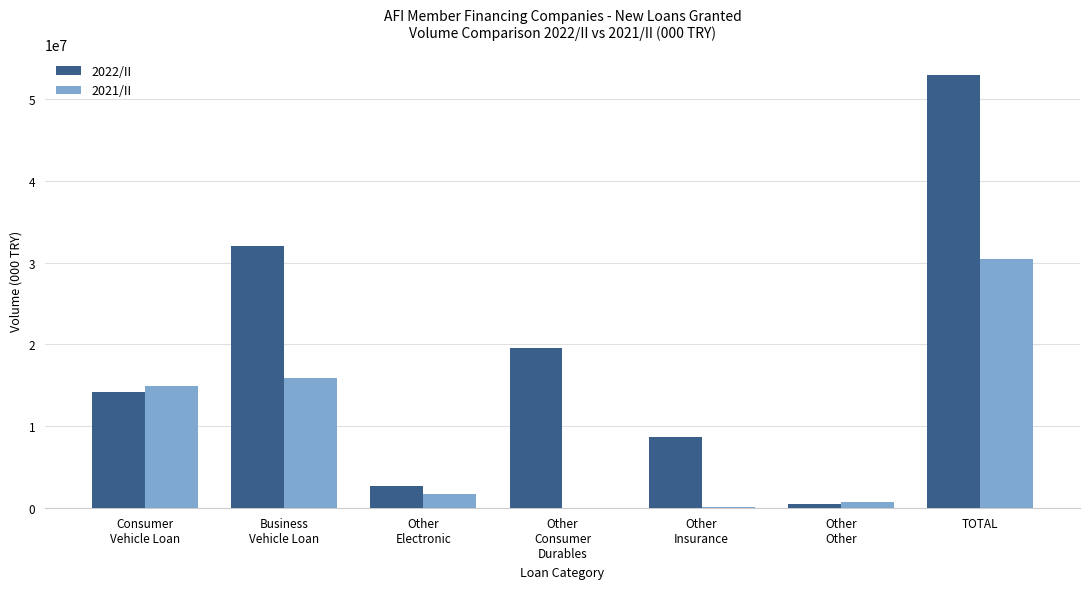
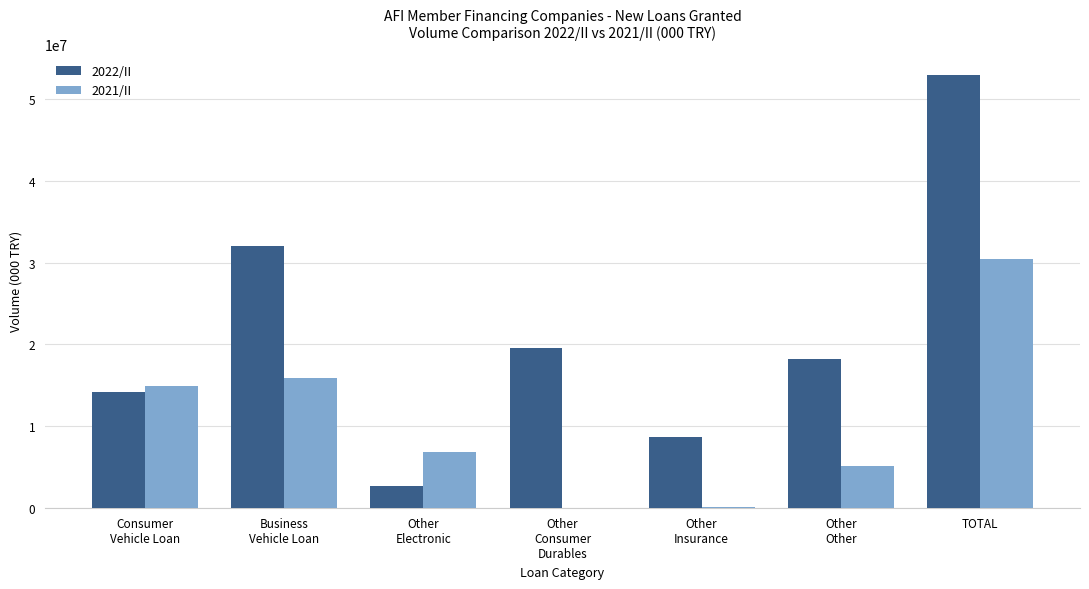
  {
    "2022/II": {
      "Consumer Vehicle Loan": 14000000,
      "Business Vehicle Loan": 32000000,
      "Other Electronic": 3000000,
      "Other Consumer Durables": 20000000,
      "Other Insurance": 9000000,
-     "Other Other": 0,
+     "Other Other": 18000000,
      "TOTAL": 53000000
    },
    "2021/II": {
      "Consumer Vehicle Loan": 15000000,
      "Business Vehicle Loan": 16000000,
-     "Other Electronic": 2000000,
-     "Other Other": 1000000,
+     "Other Electronic": 7000000,
+     "Other Other": 5000000,
      "TOTAL": 30000000
    }
  }
